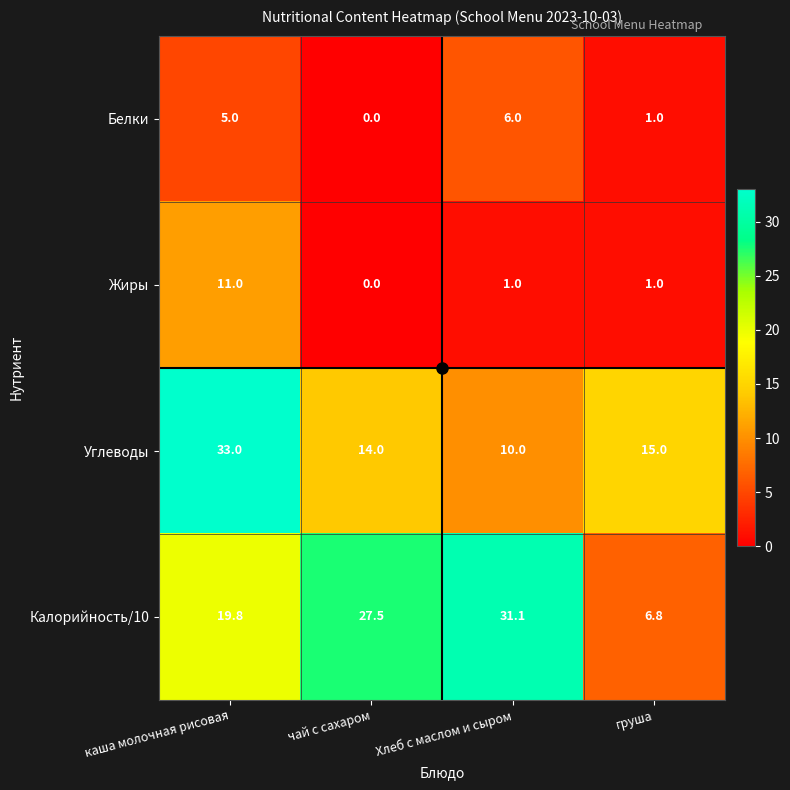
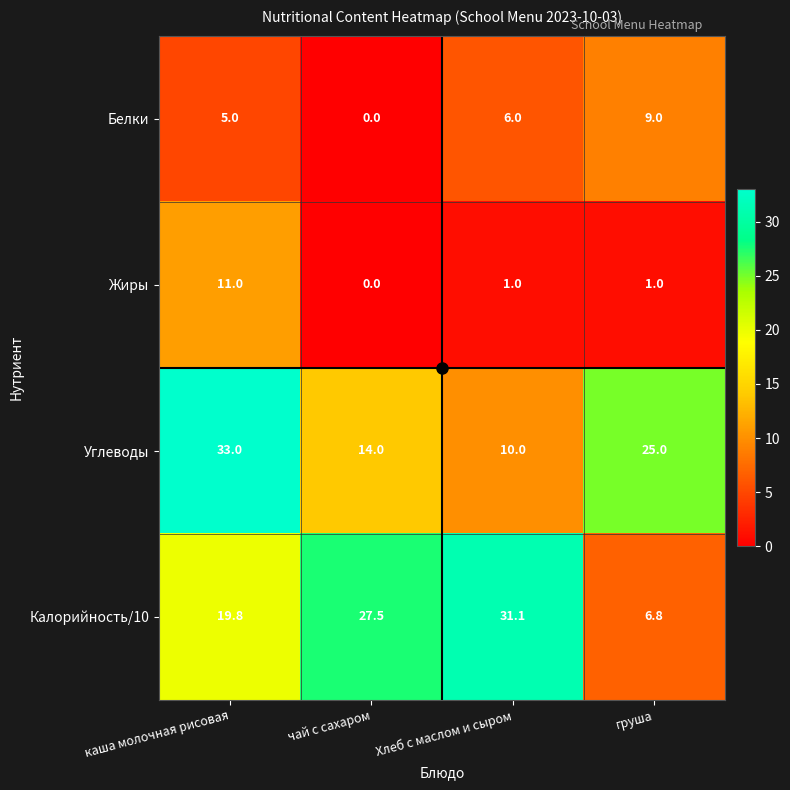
  {
    "Белки": {
      "каша молочная рисовая": 5.0,
      "чай с сахаром": 0.0,
      "Хлеб с маслом и сыром": 6.0,
-     "груша": 1.0
+     "груша": 9.0
    },
    "Жиры": {
      "каша молочная рисовая": 11.0,
      "чай с сахаром": 0.0,
      "Хлеб с маслом и сыром": 1.0,
      "груша": 1.0
    },
    "Углеводы": {
      "каша молочная рисовая": 33.0,
      "чай с сахаром": 14.0,
      "Хлеб с маслом и сыром": 10.0,
-     "груша": 15.0
+     "груша": 25.0
    },
    "Калорийность/10": {
      "каша молочная рисовая": 19.8,
      "чай с сахаром": 27.5,
      "Хлеб с маслом и сыром": 31.1,
      "груша": 6.8
    }
  }
